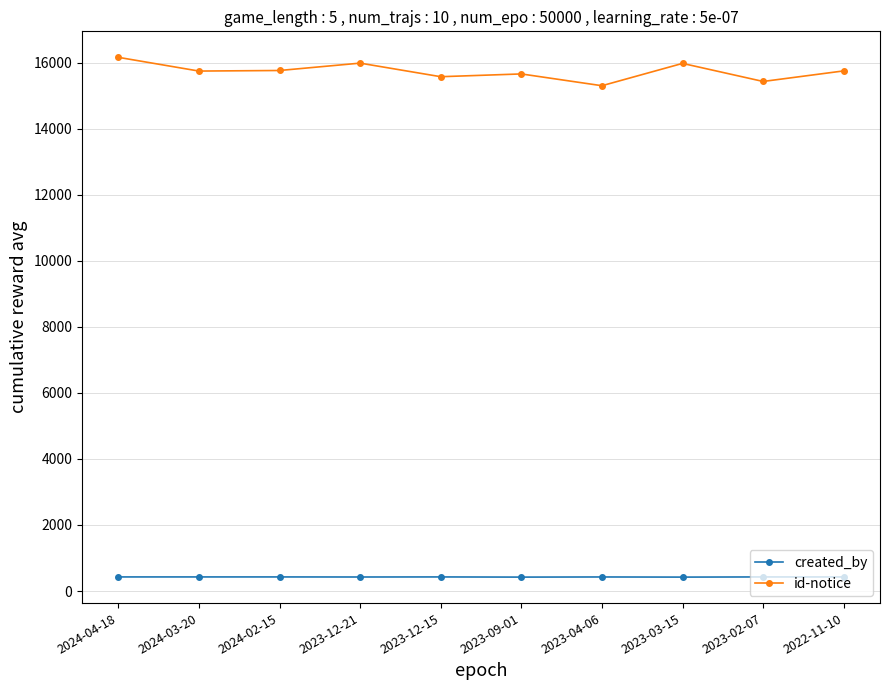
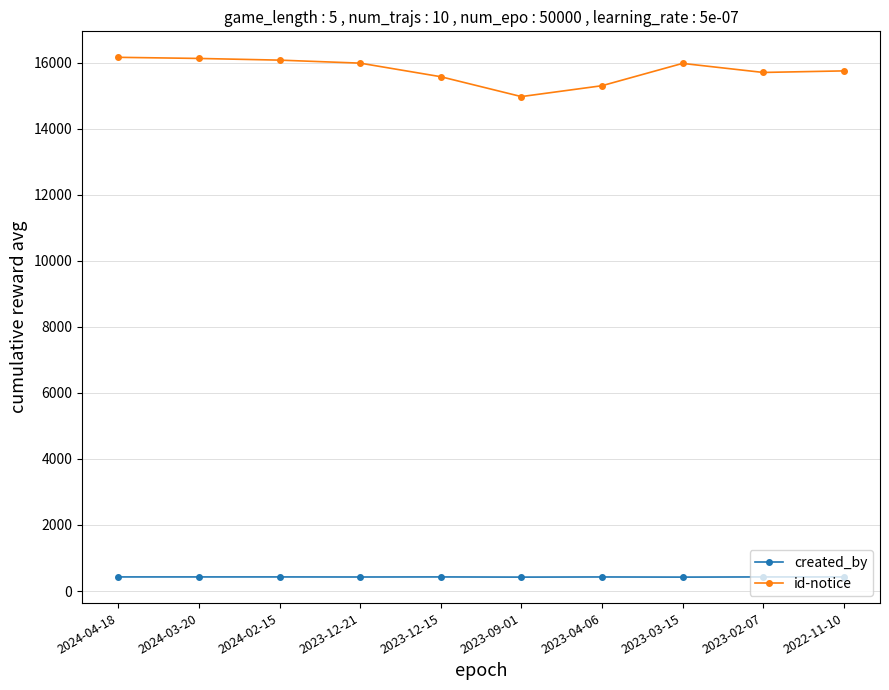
  {
    "created_by": {
      "2024-04-18": 400,
      "2024-03-20": 400,
      "2024-02-15": 400,
      "2023-12-21": 400,
      "2023-12-15": 400,
      "2023-09-01": 400,
      "2023-04-06": 400,
      "2023-03-15": 400
    },
    "id-notice": {
      "2024-04-18": 16200,
-     "2024-03-20": 15700,
-     "2024-02-15": 15800,
+     "2024-03-20": 16100,
+     "2024-02-15": 16100,
      "2023-12-21": 16000,
      "2023-12-15": 15600,
-     "2023-09-01": 15700,
+     "2023-09-01": 15000,
      "2023-04-06": 15300,
      "2023-03-15": 16000,
-     "2023-02-07": 15400,
+     "2023-02-07": 15700,
      "2022-11-10": 15800
    }
  }
